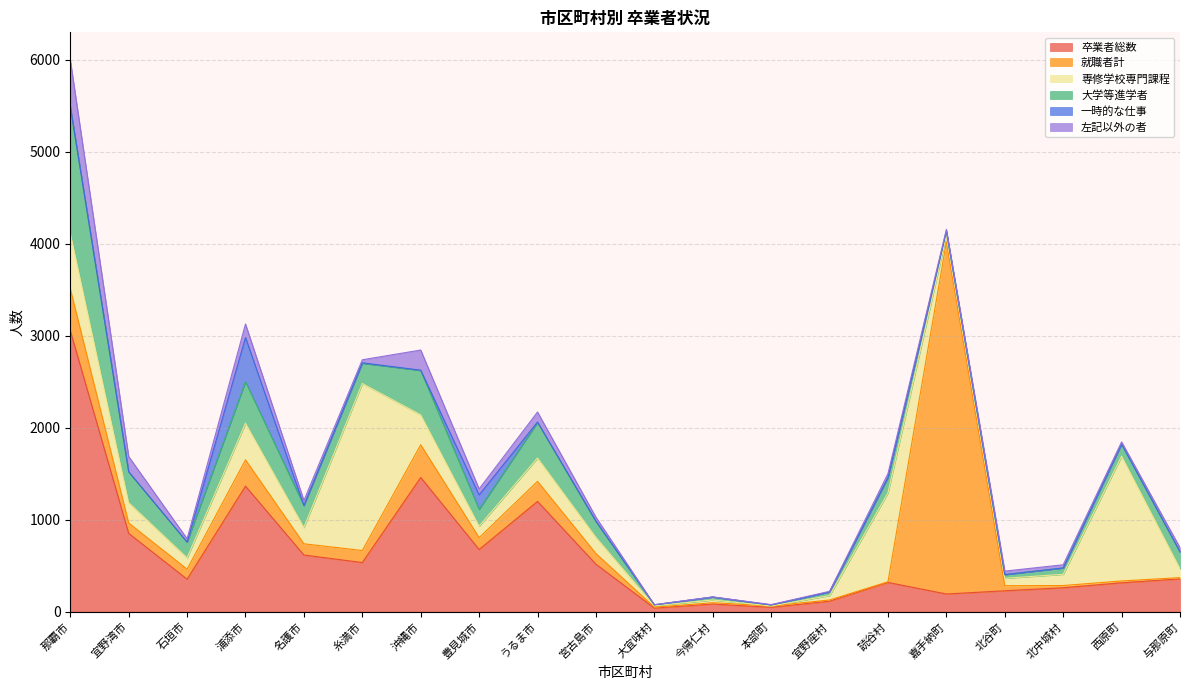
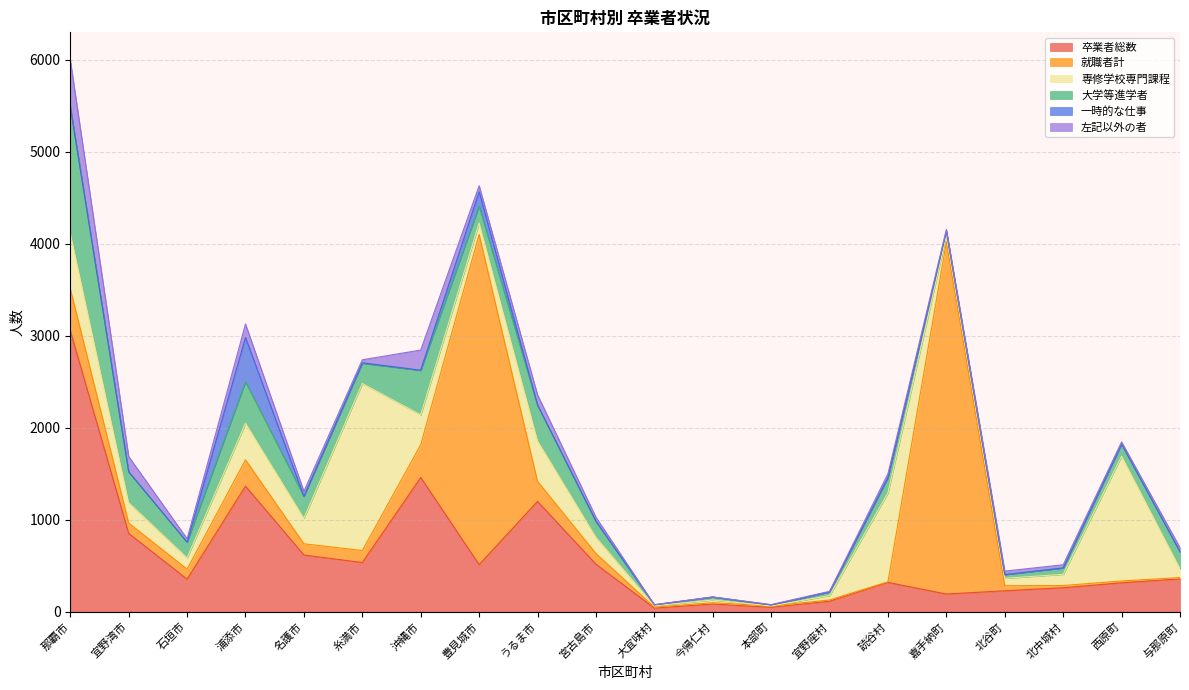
  {
    "卒業者総数": {
      "那覇市": 3100,
      "宜野湾市": 900,
      "石垣市": 400,
      "浦添市": 1400,
      "名護市": 600,
      "糸満市": 500,
      "沖縄市": 1500,
-     "豊見城市": 700,
+     "豊見城市": 500,
      "うるま市": 1200,
      "宮古島市": 500,
      "嘉手納町": 200,
      "北谷町": 200
    },
    "就職者計": {
      "那覇市": 500,
      "宜野湾市": 100,
      "石垣市": 100,
      "浦添市": 300,
      "名護市": 100,
      "糸満市": 100,
      "沖縄市": 400,
-     "豊見城市": 100,
+     "豊見城市": 3600,
      "うるま市": 200,
      "宮古島市": 100,
      "嘉手納町": 3800,
      "北谷町": 100
    },
    "専修学校専門課程": {
      "那覇市": 600,
      "宜野湾市": 200,
      "石垣市": 100,
      "浦添市": 400,
-     "名護市": 200,
+     "名護市": 300,
      "糸満市": 1800,
      "沖縄市": 300,
      "豊見城市": 100,
-     "うるま市": 300,
+     "うるま市": 400,
      "宮古島市": 200,
      "今帰仁村": 0,
      "宜野座村": 0,
      "読谷村": 1000,
      "嘉手納町": 100,
      "北谷町": 100,
      "北中城村": 100,
      "西原町": 1400,
      "与那原町": 100
    },
    "大学等進学者": {
      "浦添市": 500,
      "豊見城市": 200
    },
    "一時的な仕事": {
      "浦添市": 500,
      "豊見城市": 200
    },
    "左記以外の者": {
      "那覇市": 500,
      "宜野湾市": 200,
      "石垣市": 0,
      "浦添市": 100,
      "名護市": 100,
      "糸満市": 0,
      "沖縄市": 200,
      "豊見城市": 100,
      "うるま市": 100,
      "宮古島市": 0,
      "読谷村": 0,
      "北谷町": 0,
      "北中城村": 0,
      "与那原町": 0
    }
  }
